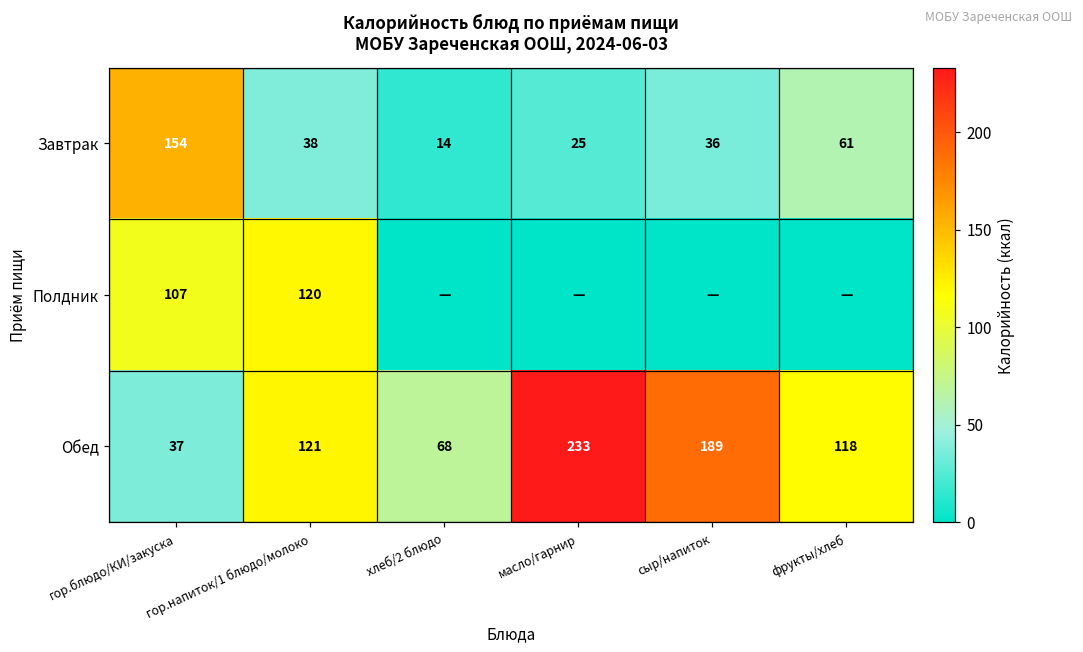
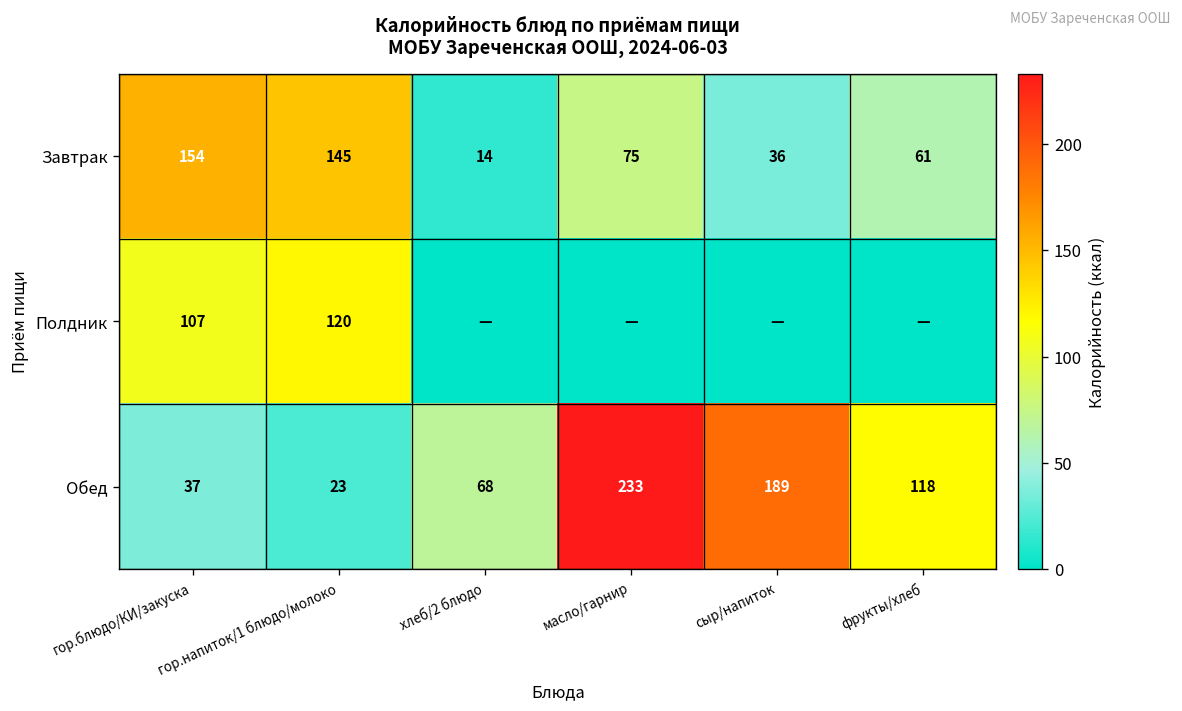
  {
    "Завтрак": {
      "гор.блюдо/КИ/закуска": 154,
-     "гор.напиток/1 блюдо/молоко": 38,
+     "гор.напиток/1 блюдо/молоко": 145,
      "хлеб/2 блюдо": 14,
-     "масло/гарнир": 25,
+     "масло/гарнир": 75,
      "сыр/напиток": 36,
      "фрукты/хлеб": 61
    },
    "Полдник": {
      "гор.блюдо/КИ/закуска": 107,
      "гор.напиток/1 блюдо/молоко": 120
    },
    "Обед": {
      "гор.блюдо/КИ/закуска": 37,
-     "гор.напиток/1 блюдо/молоко": 121,
+     "гор.напиток/1 блюдо/молоко": 23,
      "хлеб/2 блюдо": 68,
      "масло/гарнир": 233,
      "сыр/напиток": 189,
      "фрукты/хлеб": 118
    }
  }
